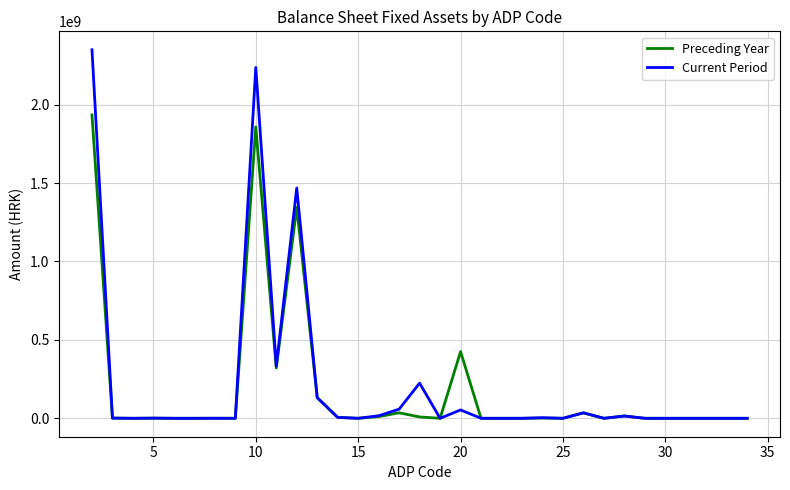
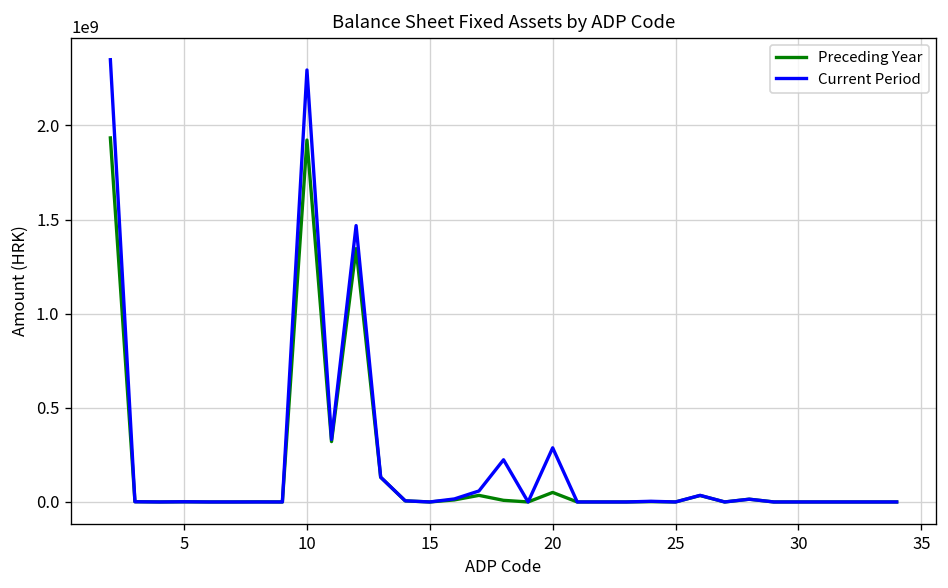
  {
    "Preceding Year": {
-     "10": 1860000000,
-     "20": 430000000
+     "10": 1920000000,
+     "20": 50000000
    },
    "Current Period": {
-     "10": 2240000000,
-     "20": 50000000
+     "10": 2290000000,
+     "20": 290000000
    }
  }
